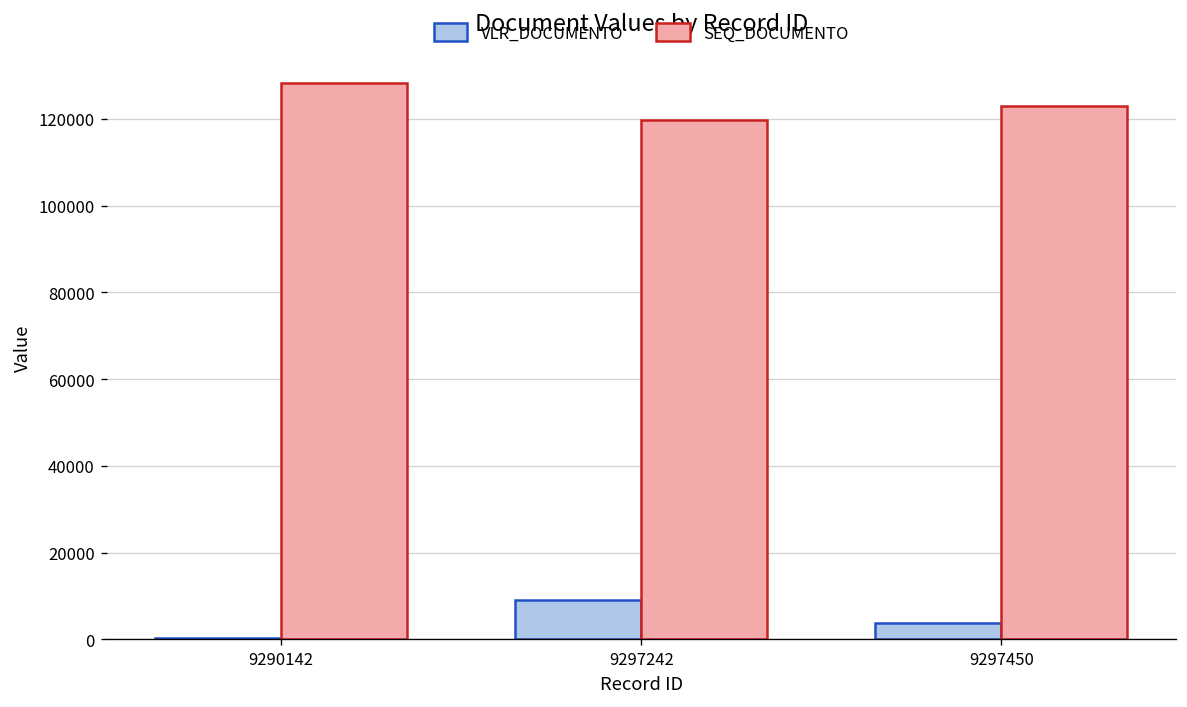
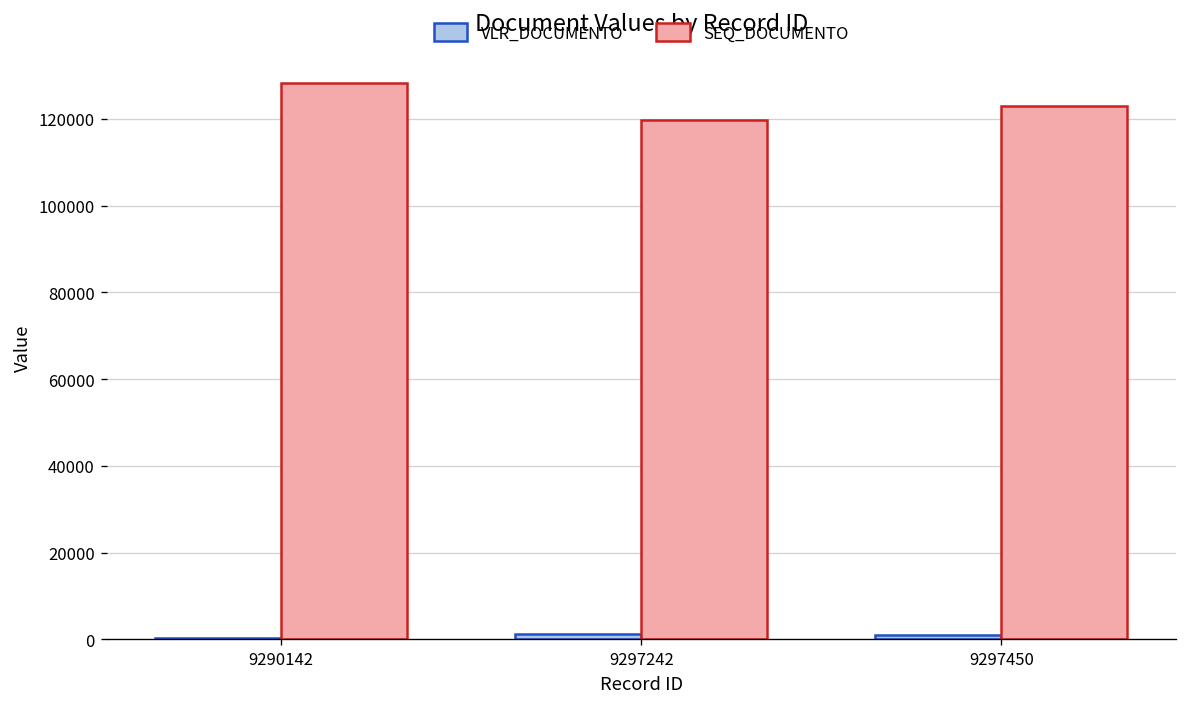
  {
    "VLR_DOCUMENTO": {
-     "9297242": 9000,
-     "9297450": 4000
+     "9297242": 1000,
+     "9297450": 1000
    },
    "SEQ_DOCUMENTO": {
      "9290142": 128000,
      "9297242": 120000,
      "9297450": 123000
    }
  }
